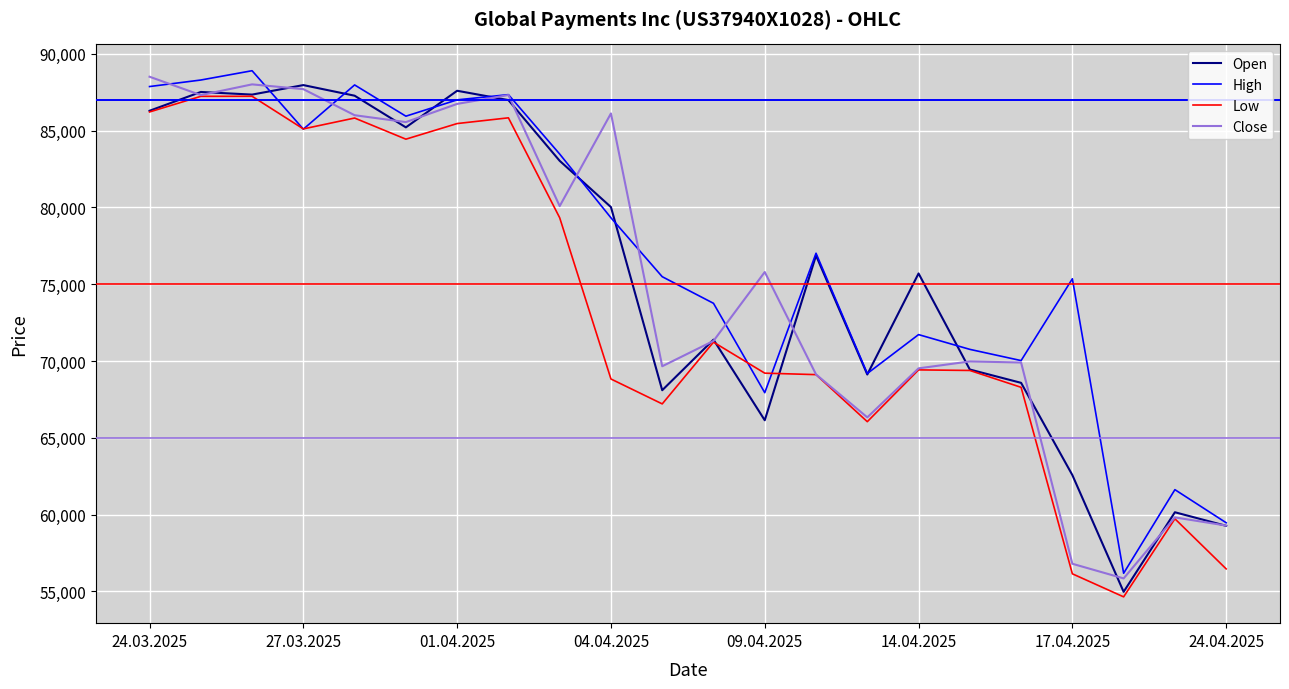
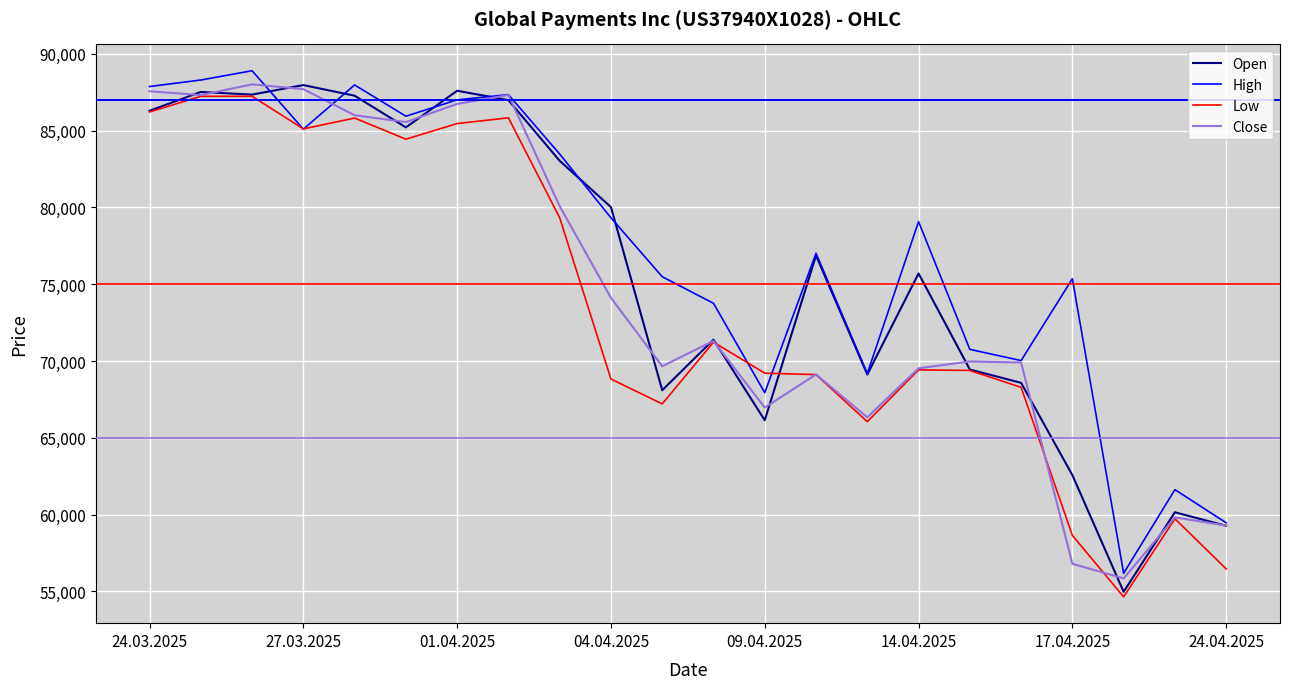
  {
    "Open": {
      "27.03.2025": "88,000",
      "01.04.2025": "87,600",
      "04.04.2025": "80,000",
      "09.04.2025": "66,100",
      "14.04.2025": "75,700",
      "17.04.2025": "62,600"
    },
    "High": {
      "24.03.2025": "87,900",
      "01.04.2025": "87,000",
      "04.04.2025": "79,300",
      "09.04.2025": "67,900",
-     "14.04.2025": "71,700",
+     "14.04.2025": "79,100",
      "17.04.2025": "75,400",
      "24.04.2025": "59,500"
    },
    "Low": {
      "01.04.2025": "85,500",
      "04.04.2025": "68,800",
      "09.04.2025": "69,200",
-     "17.04.2025": "56,100",
+     "17.04.2025": "58,600",
      "24.04.2025": "56,500"
    },
    "Close": {
-     "24.03.2025": "88,500",
+     "24.03.2025": "87,600",
      "27.03.2025": "87,700",
      "01.04.2025": "86,700",
-     "04.04.2025": "86,100",
-     "09.04.2025": "75,800",
+     "04.04.2025": "74,100",
+     "09.04.2025": "67,000",
      "17.04.2025": "56,800"
    }
  }
